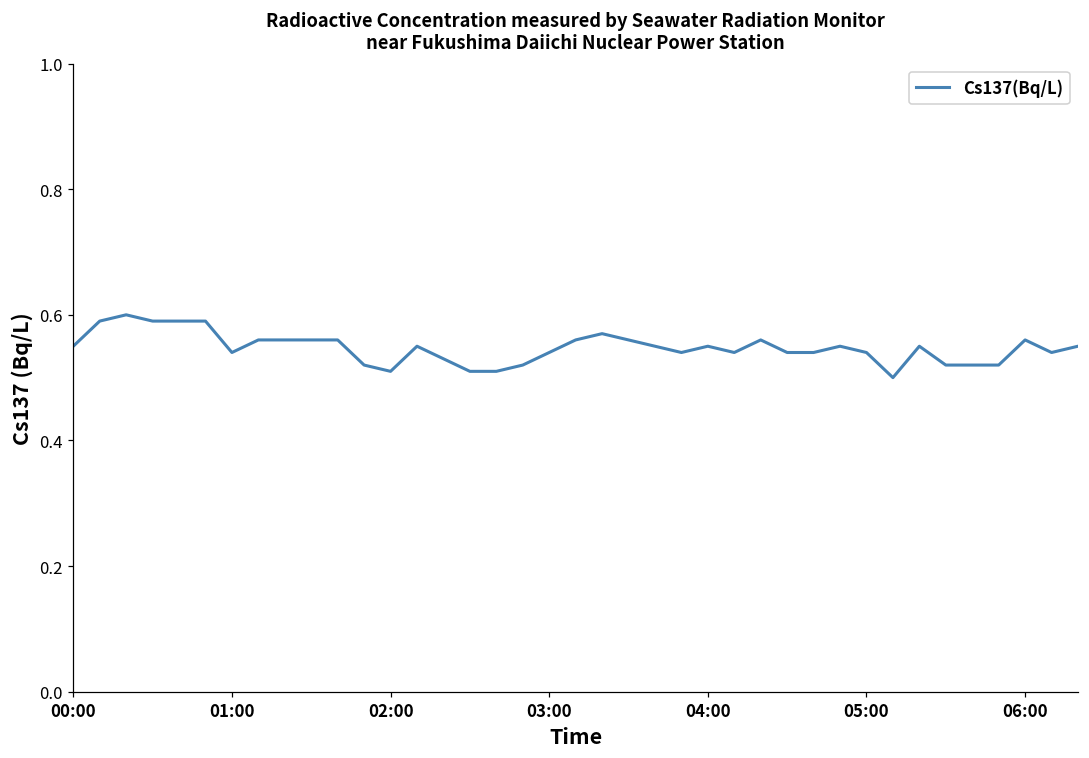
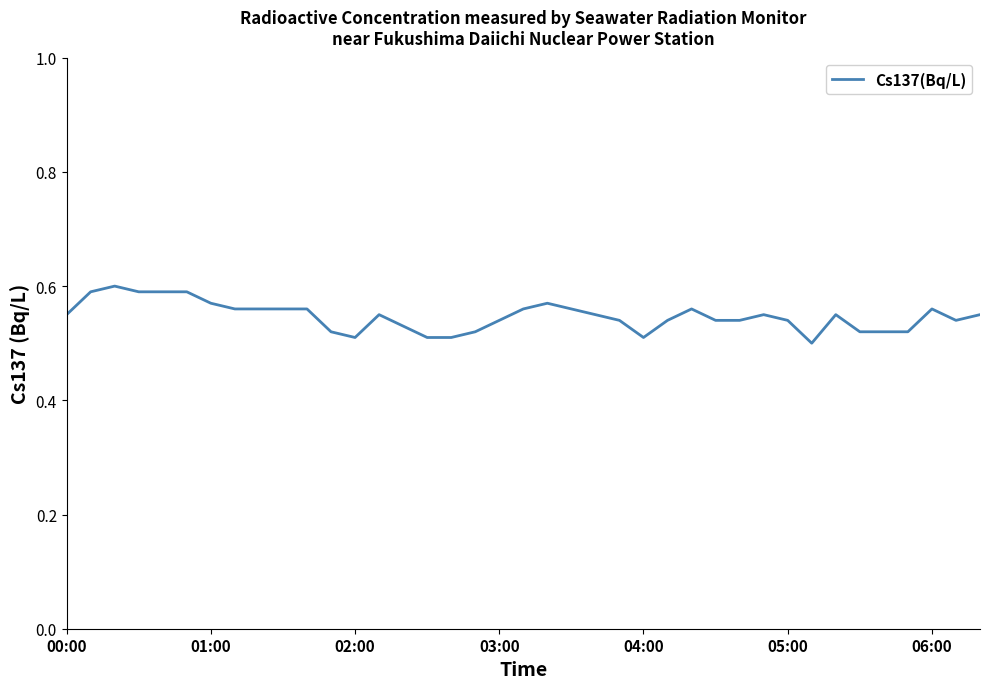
  {
    "00:00": 0.55,
-   "01:00": 0.54,
+   "01:00": 0.57,
    "02:00": 0.51,
    "03:00": 0.54,
-   "04:00": 0.55,
+   "04:00": 0.51,
    "05:00": 0.54,
    "06:00": 0.56
  }
